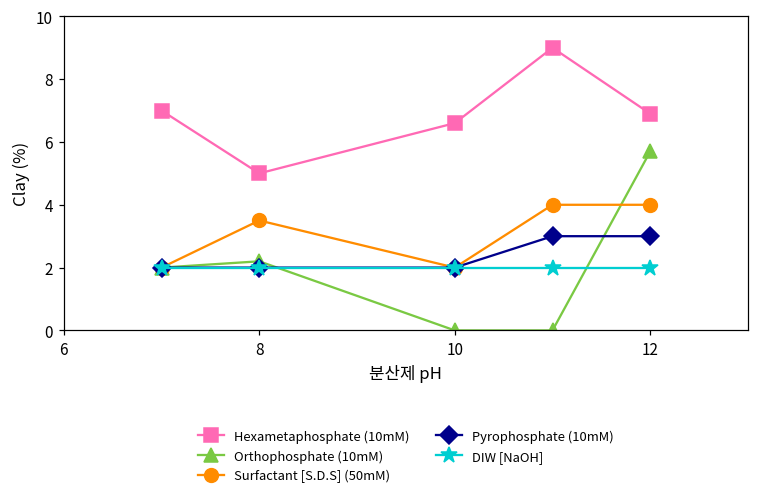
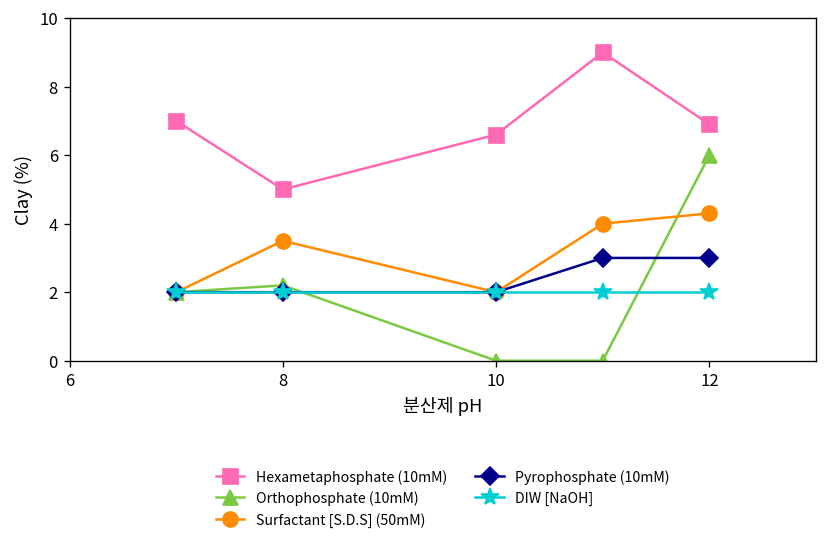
  {
    "Hexametaphosphate (10mM)": {
      "8": 5.0,
      "10": 6.6,
      "12": 6.9
    },
    "Orthophosphate (10mM)": {
      "8": 2.2,
      "10": 0.0,
-     "12": 5.7
+     "12": 6.0
    },
    "Surfactant [S.D.S] (50mM)": {
      "8": 3.5,
-     "12": 4.0
+     "12": 4.3
    },
    "Pyrophosphate (10mM)": {
      "12": 3.0
    },
    "DIW [NaOH]": {
      "12": 2.0
    }
  }
